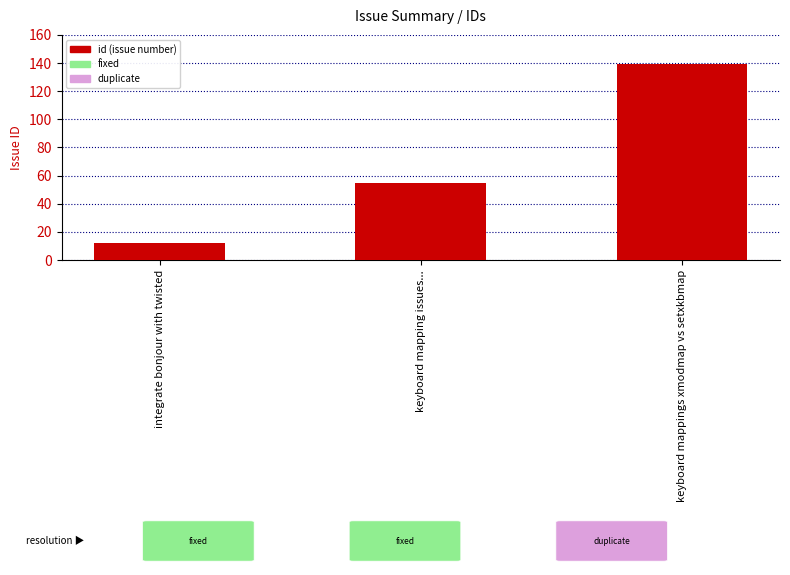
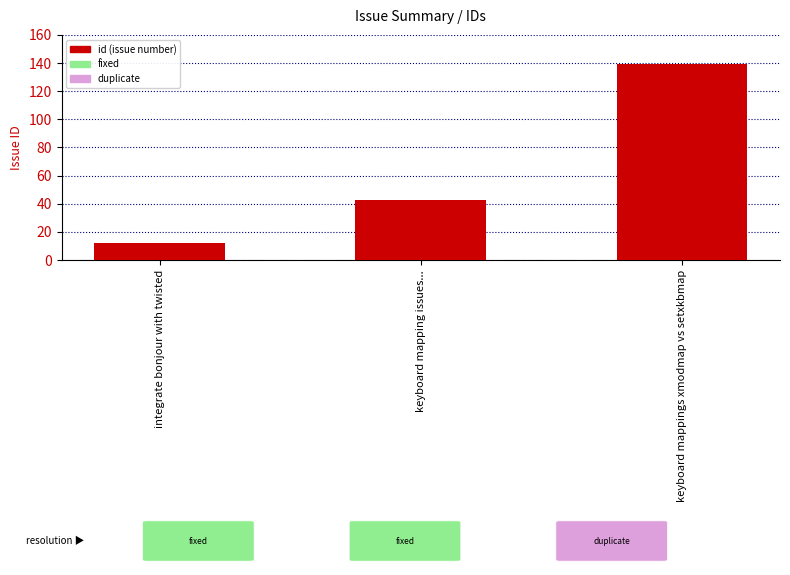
  {
    "integrate bonjour with twisted": 12,
-   "keyboard mapping issues...": 55,
+   "keyboard mapping issues...": 43,
    "keyboard mappings xmodmap vs setxkbmap": 139
  }
